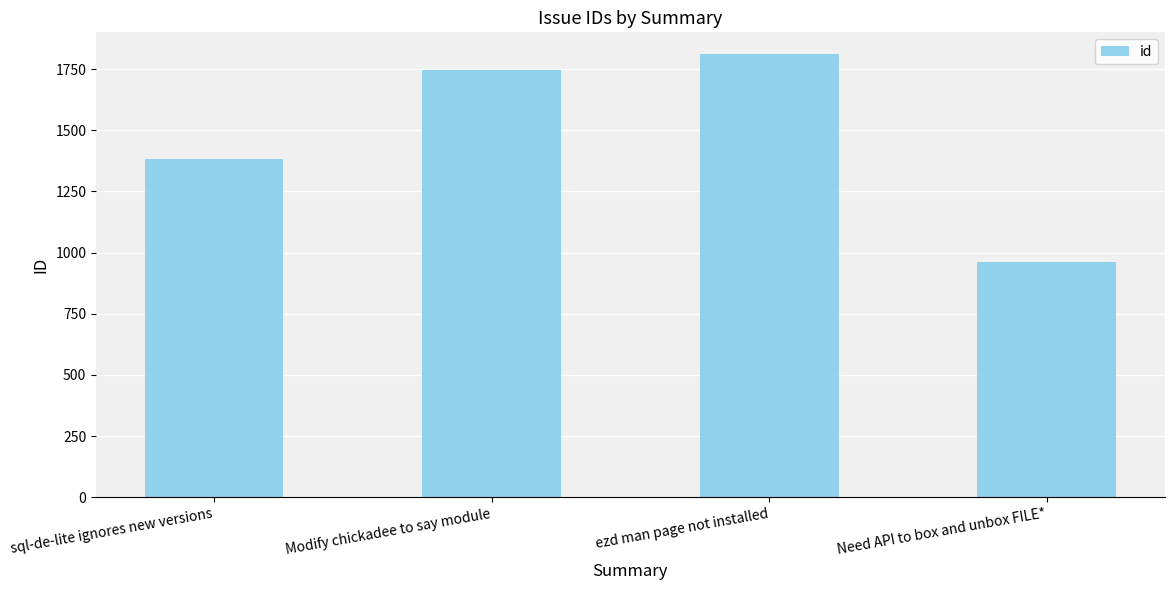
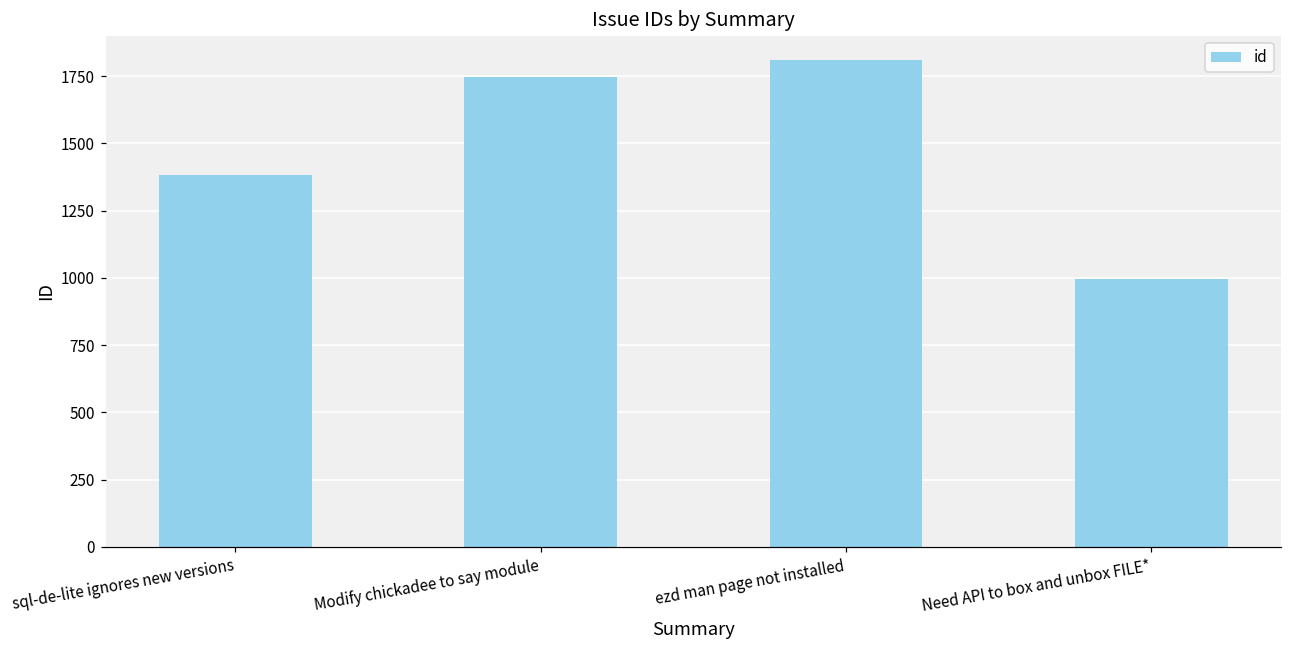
  {
    "sql-de-lite ignores new versions": 1380,
    "Modify chickadee to say module": 1750,
    "ezd man page not installed": 1810,
-   "Need API to box and unbox FILE*": 960
+   "Need API to box and unbox FILE*": 1000
  }
